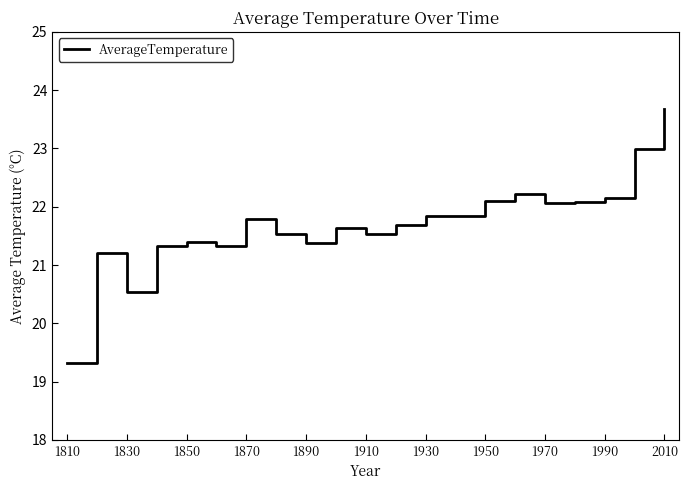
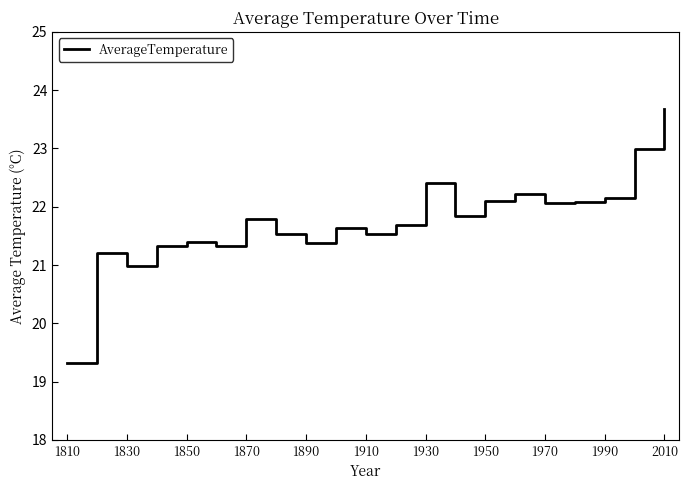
  {
    "1810": 19.3,
-   "1830": 20.5,
+   "1830": 21.0,
    "1850": 21.4,
    "1870": 21.8,
    "1890": 21.4,
    "1910": 21.5,
-   "1930": 21.8,
+   "1930": 22.4,
    "1950": 22.1,
    "1970": 22.1,
    "1990": 22.2,
    "2010": 23.7
  }
